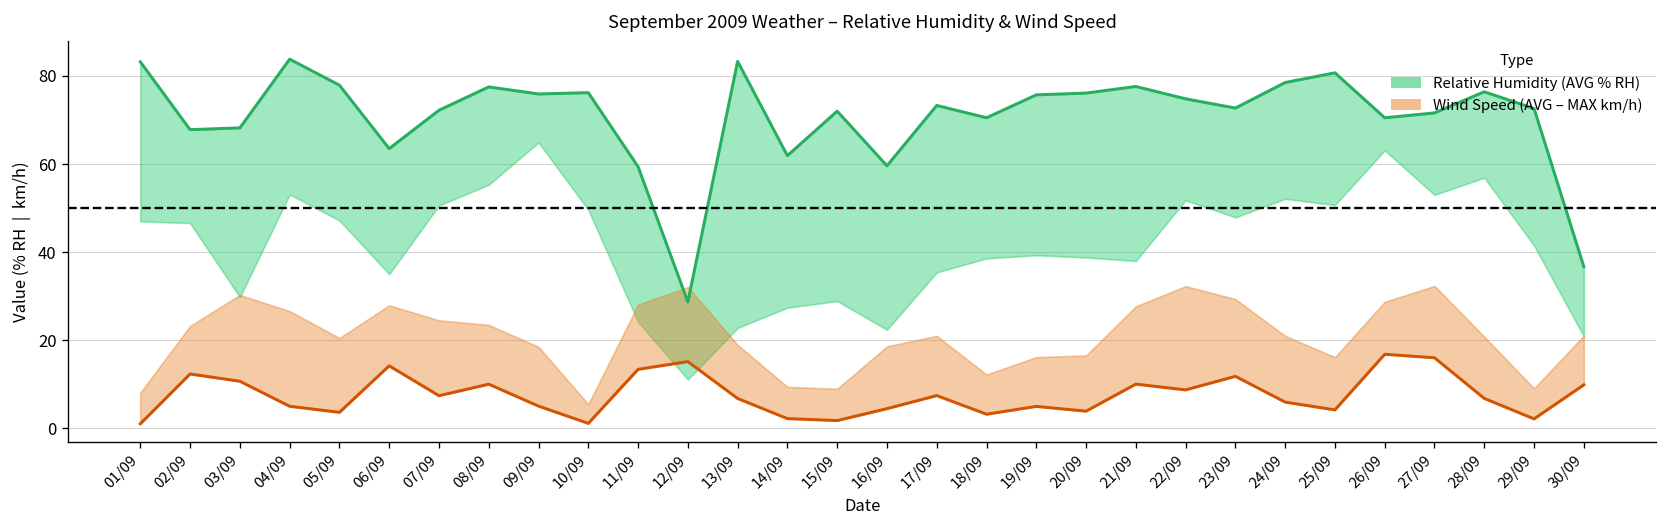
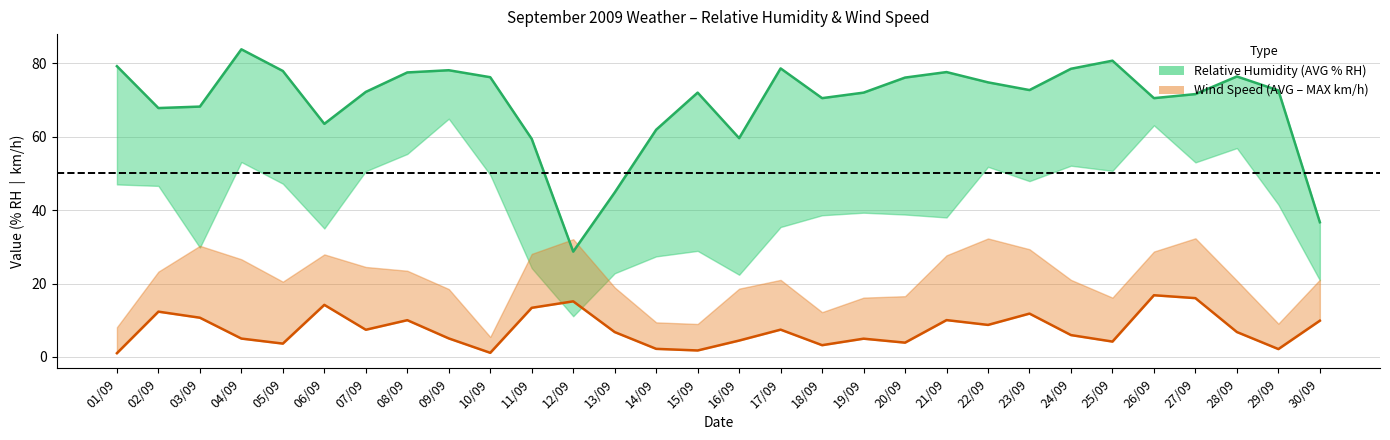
  {
    "Relative Humidity (AVG % RH)": {
-     "01/09": 83,
+     "01/09": 79,
      "02/09": 68,
      "03/09": 68,
      "04/09": 84,
      "05/09": 78,
      "06/09": 64,
      "07/09": 72,
      "08/09": 78,
-     "09/09": 76,
+     "09/09": 78,
      "10/09": 76,
      "11/09": 59,
      "12/09": 29,
-     "13/09": 83,
+     "13/09": 45,
      "14/09": 62,
      "15/09": 72,
      "16/09": 60,
-     "17/09": 73,
+     "17/09": 79,
      "18/09": 71,
-     "19/09": 76,
+     "19/09": 72,
      "20/09": 76,
      "21/09": 78,
      "22/09": 75,
      "23/09": 73,
      "24/09": 79,
      "25/09": 81,
      "26/09": 71,
      "27/09": 72,
      "28/09": 76,
      "29/09": 73,
      "30/09": 37
    }
  }
